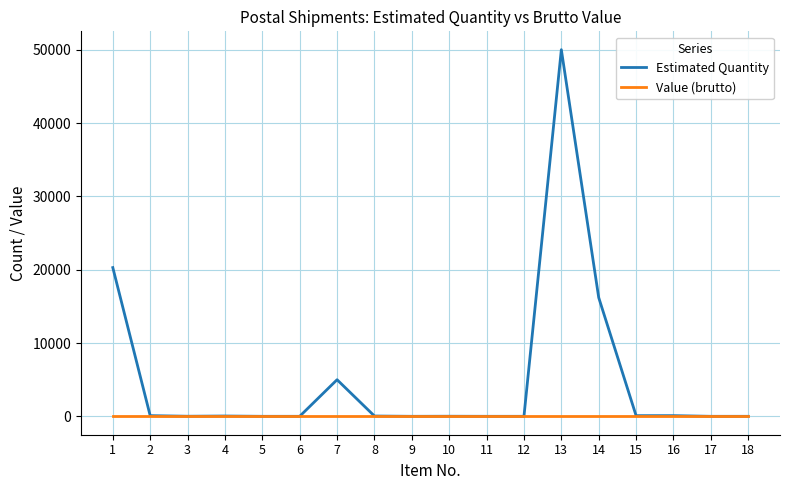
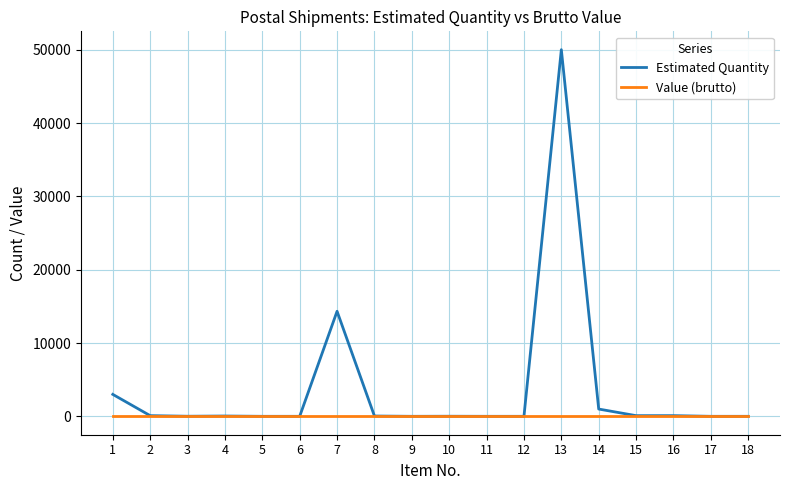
  {
    "Estimated Quantity": {
-     "1": 20000,
-     "7": 5000,
+     "1": 3000,
+     "7": 14000,
      "13": 50000,
-     "14": 16000
+     "14": 1000
    },
    "Value (brutto)": {
      "1": 0,
      "7": 0,
      "13": 0,
      "14": 0
    }
  }
